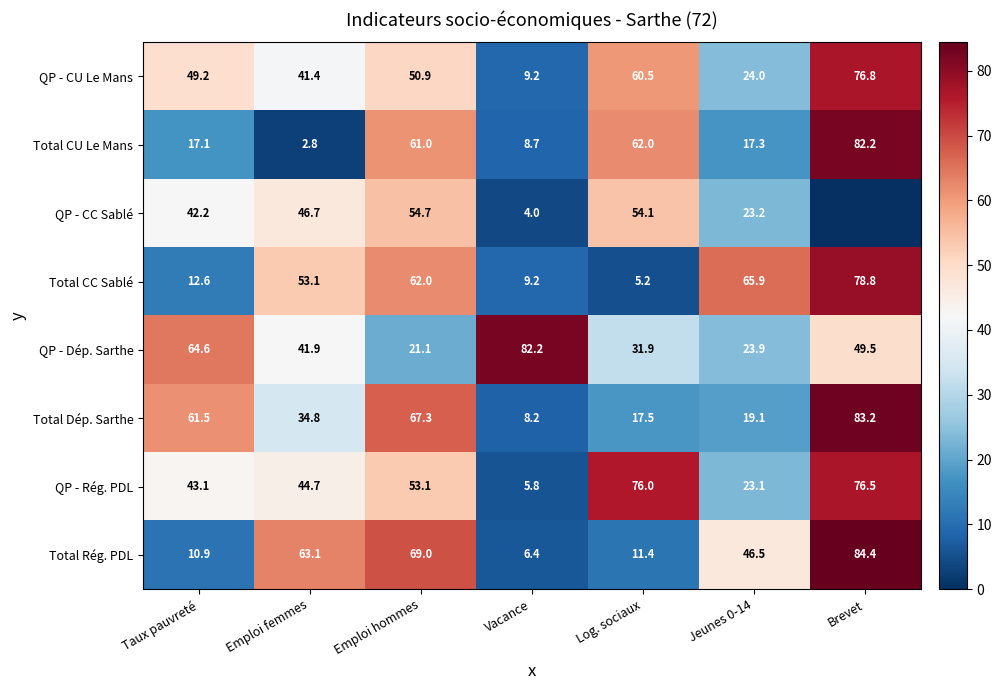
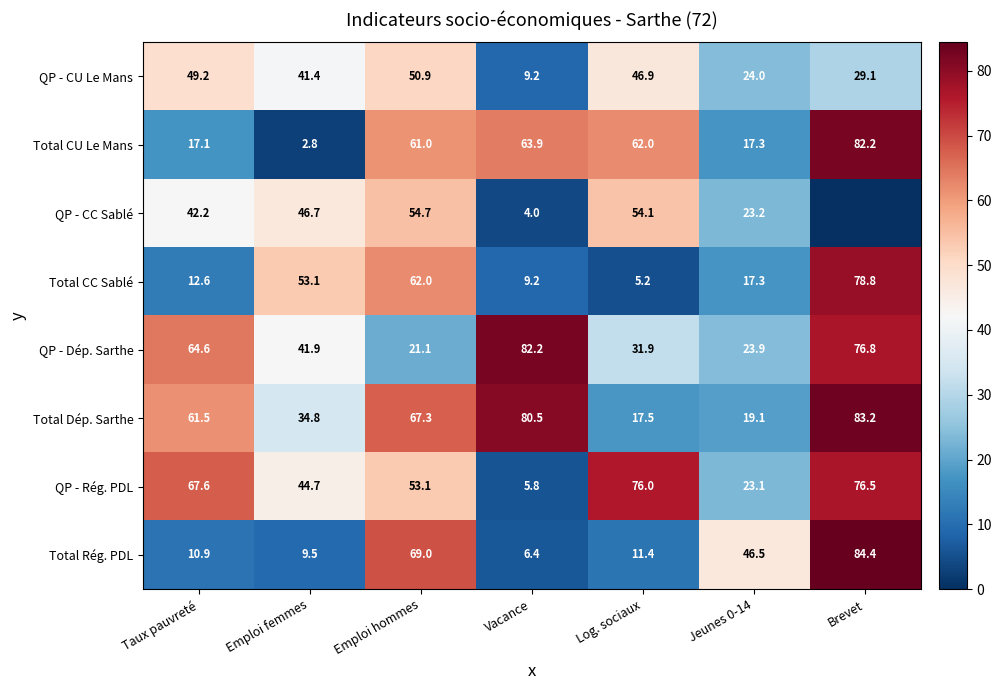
  {
    "QP - CU Le Mans": {
      "Taux pauvreté": 49.2,
      "Emploi femmes": 41.4,
      "Emploi hommes": 50.9,
      "Vacance": 9.2,
-     "Log. sociaux": 60.5,
+     "Log. sociaux": 46.9,
      "Jeunes 0-14": 24.0,
-     "Brevet": 76.8
+     "Brevet": 29.1
    },
    "Total CU Le Mans": {
      "Taux pauvreté": 17.1,
      "Emploi femmes": 2.8,
      "Emploi hommes": 61.0,
-     "Vacance": 8.7,
+     "Vacance": 63.9,
      "Log. sociaux": 62.0,
      "Jeunes 0-14": 17.3,
      "Brevet": 82.2
    },
    "QP - CC Sablé": {
      "Taux pauvreté": 42.2,
      "Emploi femmes": 46.7,
      "Emploi hommes": 54.7,
      "Vacance": 4.0,
      "Log. sociaux": 54.1,
      "Jeunes 0-14": 23.2
    },
    "Total CC Sablé": {
      "Taux pauvreté": 12.6,
      "Emploi femmes": 53.1,
      "Emploi hommes": 62.0,
      "Vacance": 9.2,
      "Log. sociaux": 5.2,
-     "Jeunes 0-14": 65.9,
+     "Jeunes 0-14": 17.3,
      "Brevet": 78.8
    },
    "QP - Dép. Sarthe": {
      "Taux pauvreté": 64.6,
      "Emploi femmes": 41.9,
      "Emploi hommes": 21.1,
      "Vacance": 82.2,
      "Log. sociaux": 31.9,
      "Jeunes 0-14": 23.9,
-     "Brevet": 49.5
+     "Brevet": 76.8
    },
    "Total Dép. Sarthe": {
      "Taux pauvreté": 61.5,
      "Emploi femmes": 34.8,
      "Emploi hommes": 67.3,
-     "Vacance": 8.2,
+     "Vacance": 80.5,
      "Log. sociaux": 17.5,
      "Jeunes 0-14": 19.1,
      "Brevet": 83.2
    },
    "QP - Rég. PDL": {
-     "Taux pauvreté": 43.1,
+     "Taux pauvreté": 67.6,
      "Emploi femmes": 44.7,
      "Emploi hommes": 53.1,
      "Vacance": 5.8,
      "Log. sociaux": 76.0,
      "Jeunes 0-14": 23.1,
      "Brevet": 76.5
    },
    "Total Rég. PDL": {
      "Taux pauvreté": 10.9,
-     "Emploi femmes": 63.1,
+     "Emploi femmes": 9.5,
      "Emploi hommes": 69.0,
      "Vacance": 6.4,
      "Log. sociaux": 11.4,
      "Jeunes 0-14": 46.5,
      "Brevet": 84.4
    }
  }
